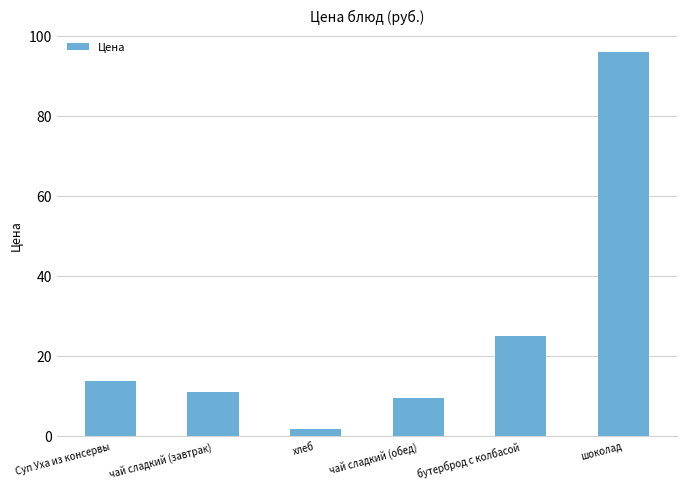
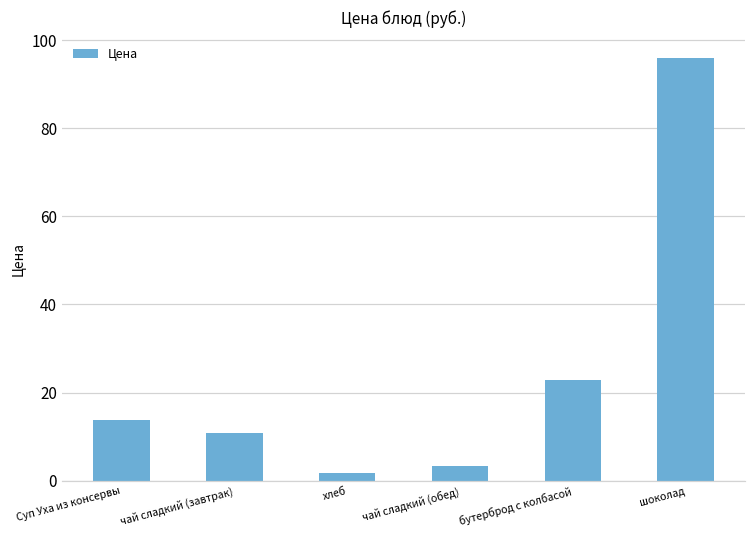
  {
    "Суп Уха из консервы": 14,
    "чай сладкий (завтрак)": 11,
    "хлеб": 2,
-   "чай сладкий (обед)": 9,
-   "бутерброд с колбасой": 25,
+   "чай сладкий (обед)": 3,
+   "бутерброд с колбасой": 23,
    "шоколад": 96
  }
